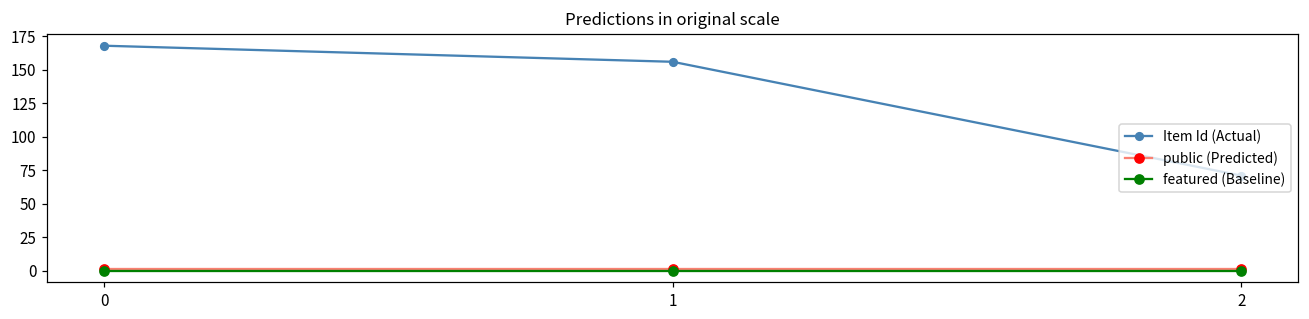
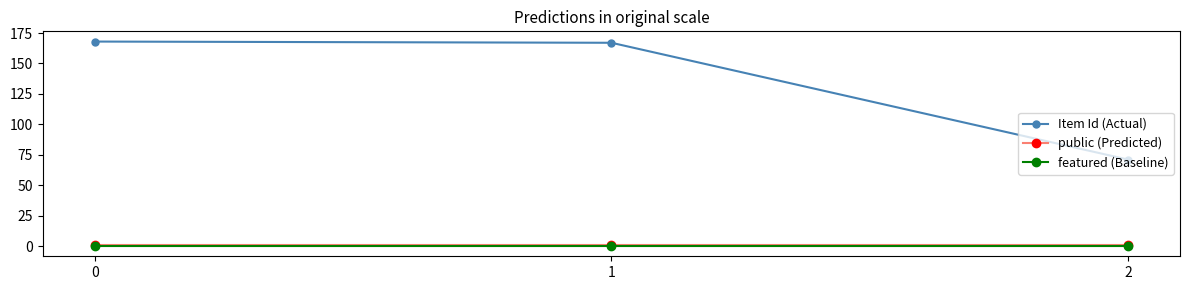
  {
    "Item Id (Actual)": {
      "0": 168,
-     "1": 156
+     "1": 167
    }
  }
